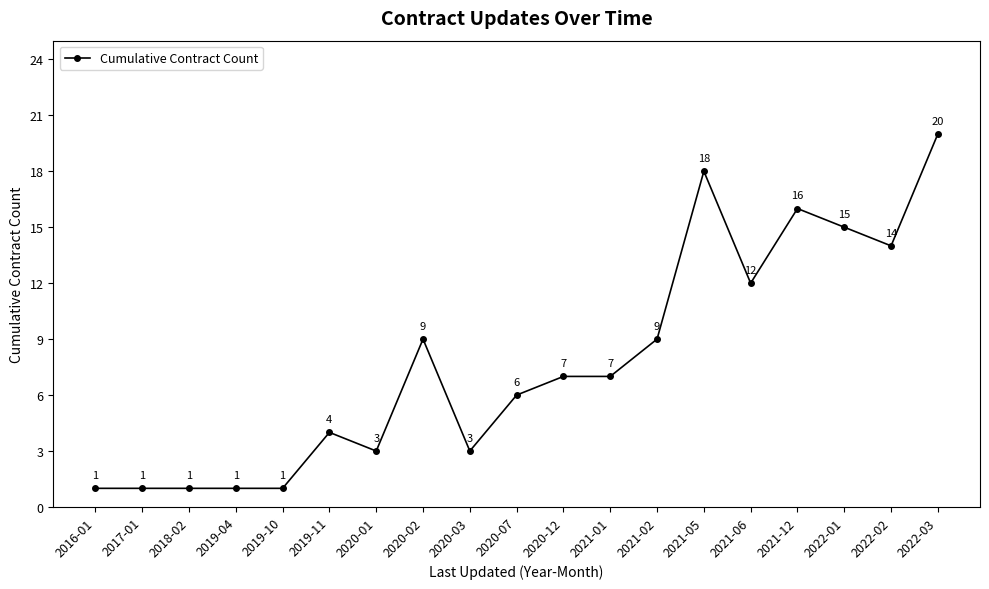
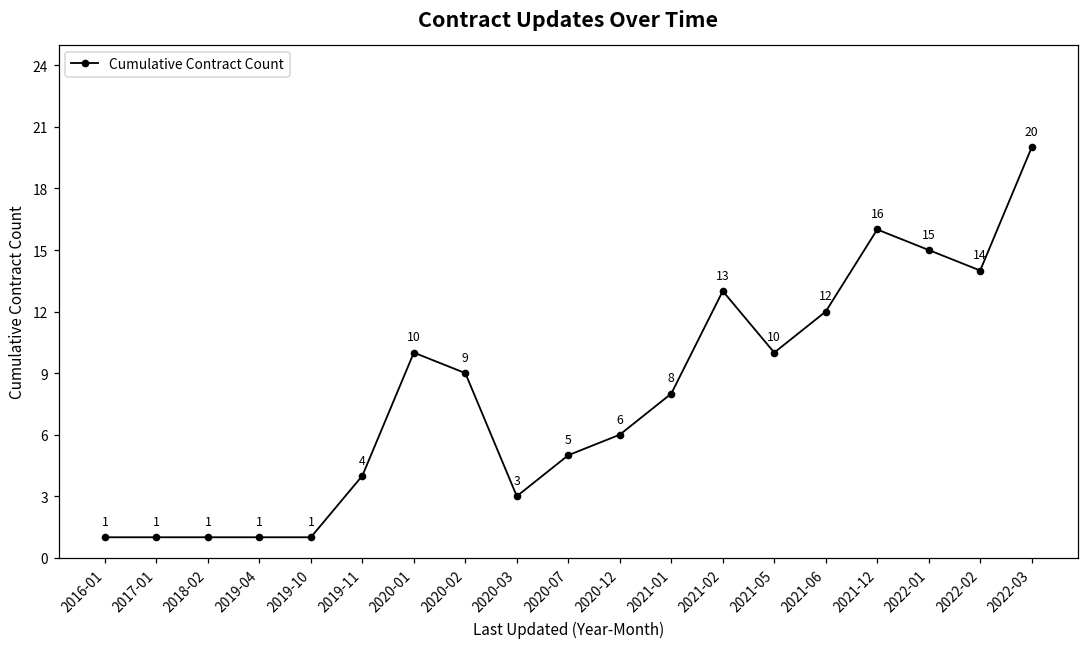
  {
    "2016-01": 1,
    "2017-01": 1,
    "2018-02": 1,
    "2019-04": 1,
    "2019-10": 1,
    "2019-11": 4,
-   "2020-01": 3,
+   "2020-01": 10,
    "2020-02": 9,
    "2020-03": 3,
-   "2020-07": 6,
-   "2020-12": 7,
-   "2021-01": 7,
-   "2021-02": 9,
-   "2021-05": 18,
+   "2020-07": 5,
+   "2020-12": 6,
+   "2021-01": 8,
+   "2021-02": 13,
+   "2021-05": 10,
    "2021-06": 12,
    "2021-12": 16,
    "2022-01": 15,
    "2022-02": 14,
    "2022-03": 20
  }
